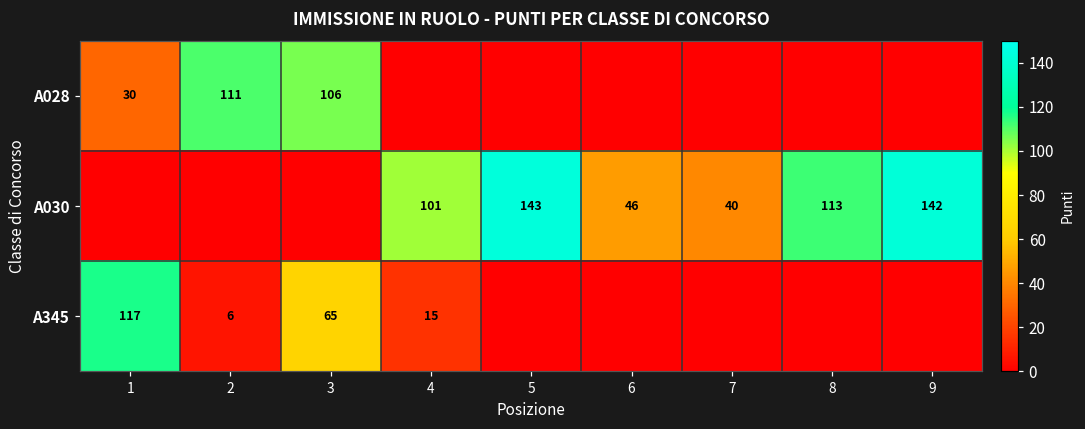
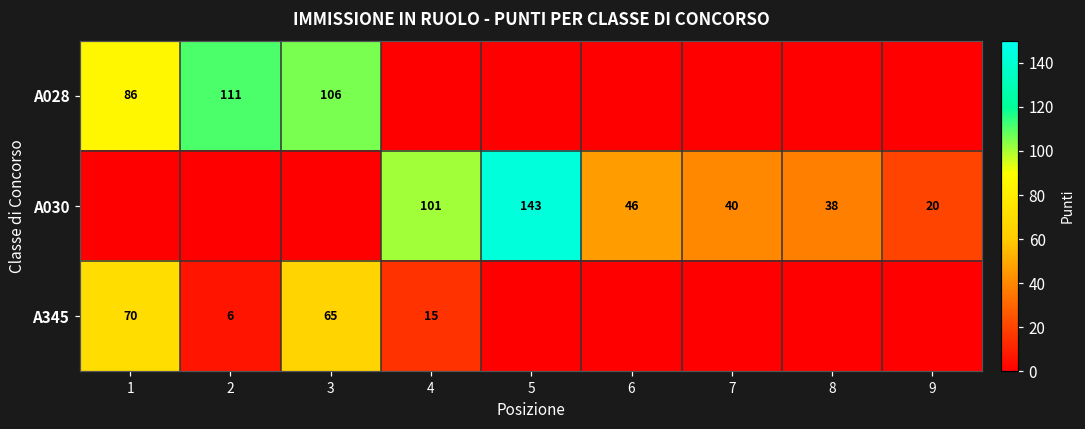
  {
    "A028": {
-     "1": 30,
+     "1": 86,
      "2": 111,
      "3": 106
    },
    "A030": {
      "4": 101,
      "5": 143,
      "6": 46,
      "7": 40,
-     "8": 113,
-     "9": 142
+     "8": 38,
+     "9": 20
    },
    "A345": {
-     "1": 117,
+     "1": 70,
      "2": 6,
      "3": 65,
      "4": 15
    }
  }
